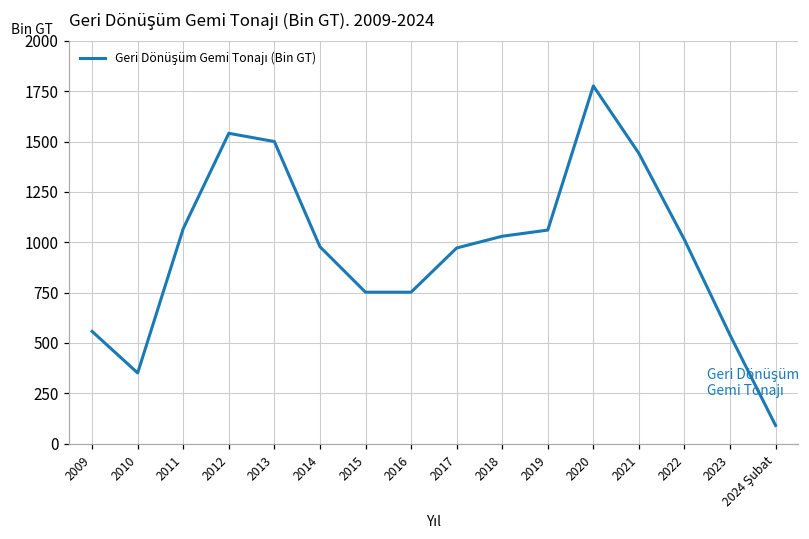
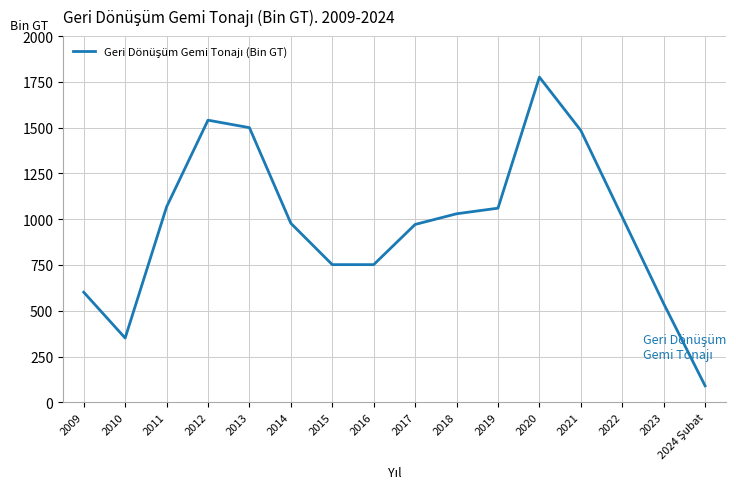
  {
-   "2009": 560,
+   "2009": 600,
    "2010": 350,
    "2011": 1070,
    "2012": 1540,
    "2013": 1500,
    "2014": 980,
    "2015": 750,
    "2016": 750,
    "2017": 970,
    "2018": 1030,
    "2019": 1060,
    "2020": 1780,
-   "2021": 1440,
+   "2021": 1480,
    "2022": 1010,
    "2023": 540,
    "2024 Şubat": 90
  }
